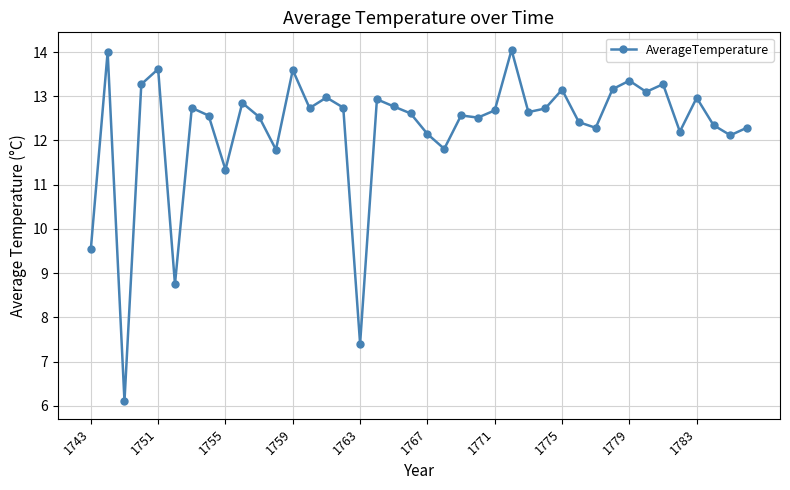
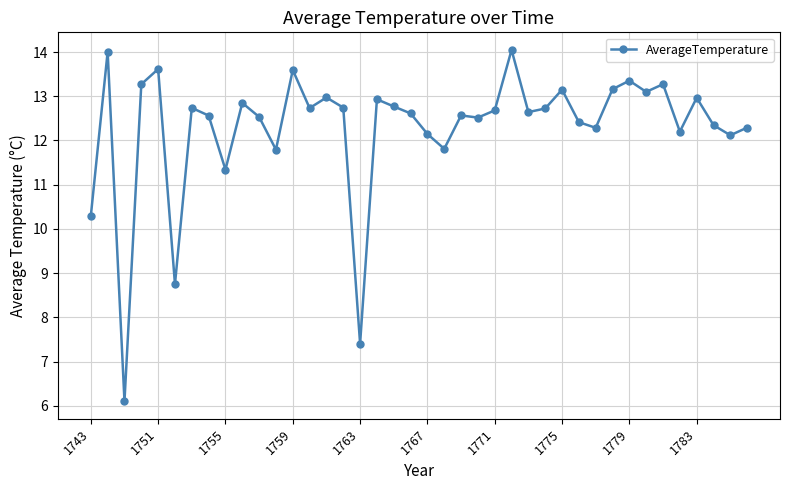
  {
-   "1743": 9.5,
+   "1743": 10.3,
    "1751": 13.6,
    "1755": 11.3,
    "1759": 13.6,
    "1763": 7.4,
    "1767": 12.1,
    "1771": 12.7,
    "1775": 13.1,
    "1779": 13.4,
    "1783": 13.0
  }
